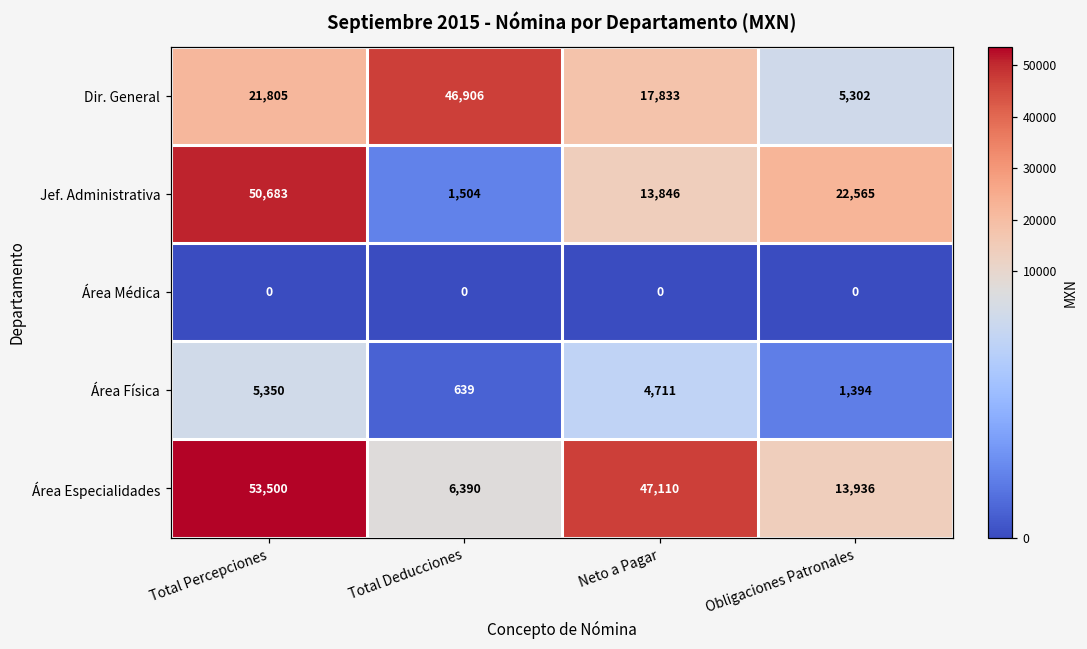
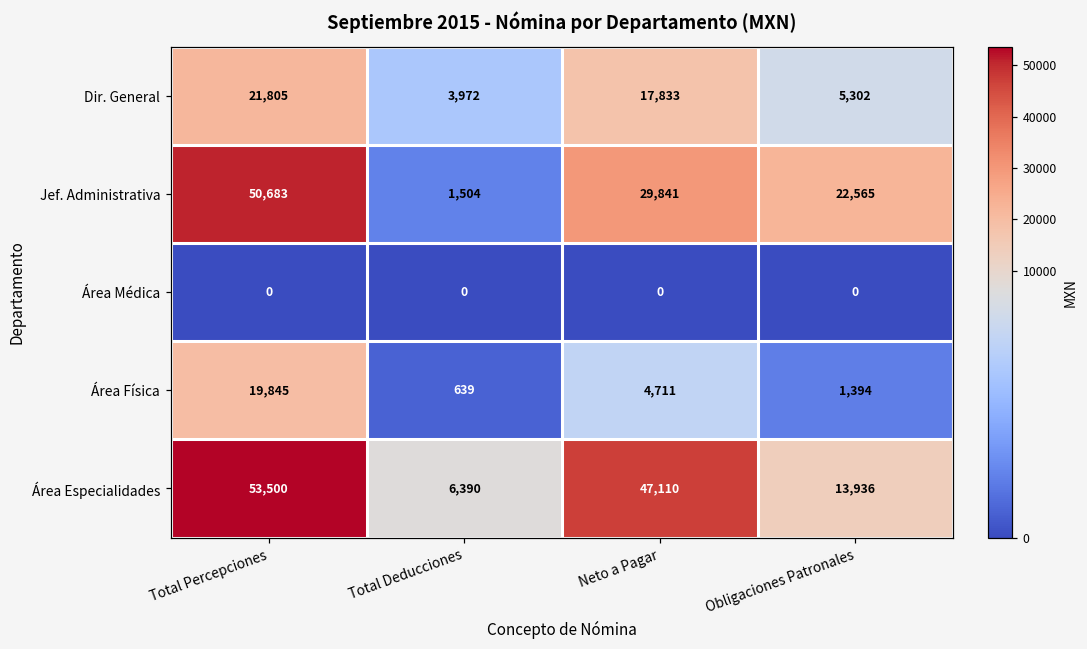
  {
    "Dir. General": {
      "Total Percepciones": "21,805",
-     "Total Deducciones": "46,906",
+     "Total Deducciones": "3,972",
      "Neto a Pagar": "17,833",
      "Obligaciones Patronales": "5,302"
    },
    "Jef. Administrativa": {
      "Total Percepciones": "50,683",
      "Total Deducciones": "1,504",
-     "Neto a Pagar": "13,846",
+     "Neto a Pagar": "29,841",
      "Obligaciones Patronales": "22,565"
    },
    "Área Médica": {
      "Total Percepciones": "0",
      "Total Deducciones": "0",
      "Neto a Pagar": "0",
      "Obligaciones Patronales": "0"
    },
    "Área Física": {
-     "Total Percepciones": "5,350",
+     "Total Percepciones": "19,845",
      "Total Deducciones": "639",
      "Neto a Pagar": "4,711",
      "Obligaciones Patronales": "1,394"
    },
    "Área Especialidades": {
      "Total Percepciones": "53,500",
      "Total Deducciones": "6,390",
      "Neto a Pagar": "47,110",
      "Obligaciones Patronales": "13,936"
    }
  }
